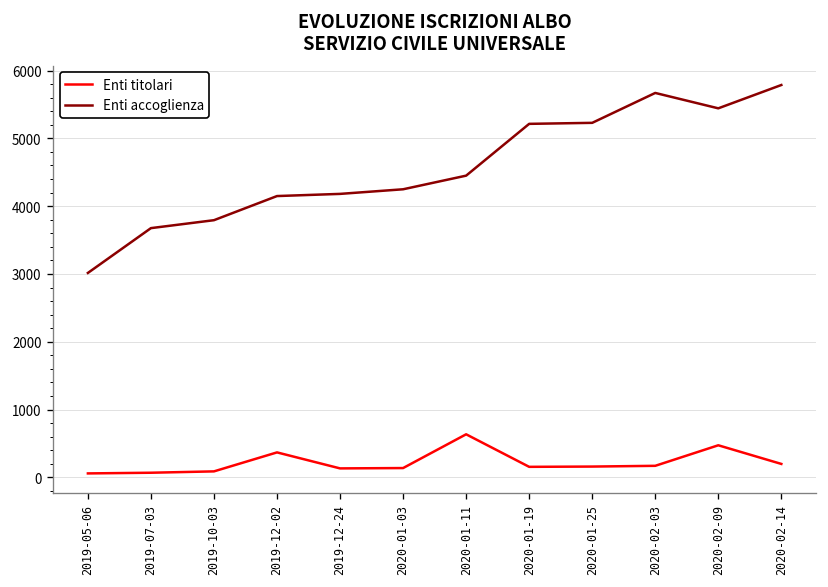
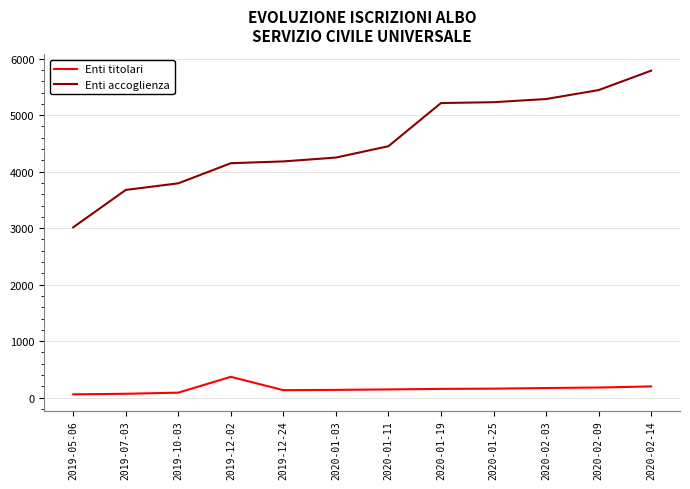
  {
    "Enti titolari": {
      "2019-05-06": 100,
      "2019-07-03": 100,
      "2019-10-03": 100,
      "2019-12-02": 400,
      "2019-12-24": 100,
      "2020-01-03": 100,
-     "2020-01-11": 600,
+     "2020-01-11": 100,
      "2020-01-19": 200,
      "2020-01-25": 200,
      "2020-02-03": 200,
-     "2020-02-09": 500,
+     "2020-02-09": 200,
      "2020-02-14": 200
    },
    "Enti accoglienza": {
      "2019-05-06": 3000,
      "2019-07-03": 3700,
      "2019-10-03": 3800,
      "2019-12-02": 4100,
      "2019-12-24": 4200,
      "2020-01-03": 4200,
      "2020-01-11": 4500,
      "2020-01-19": 5200,
      "2020-01-25": 5200,
-     "2020-02-03": 5700,
+     "2020-02-03": 5300,
      "2020-02-09": 5400,
      "2020-02-14": 5800
    }
  }
